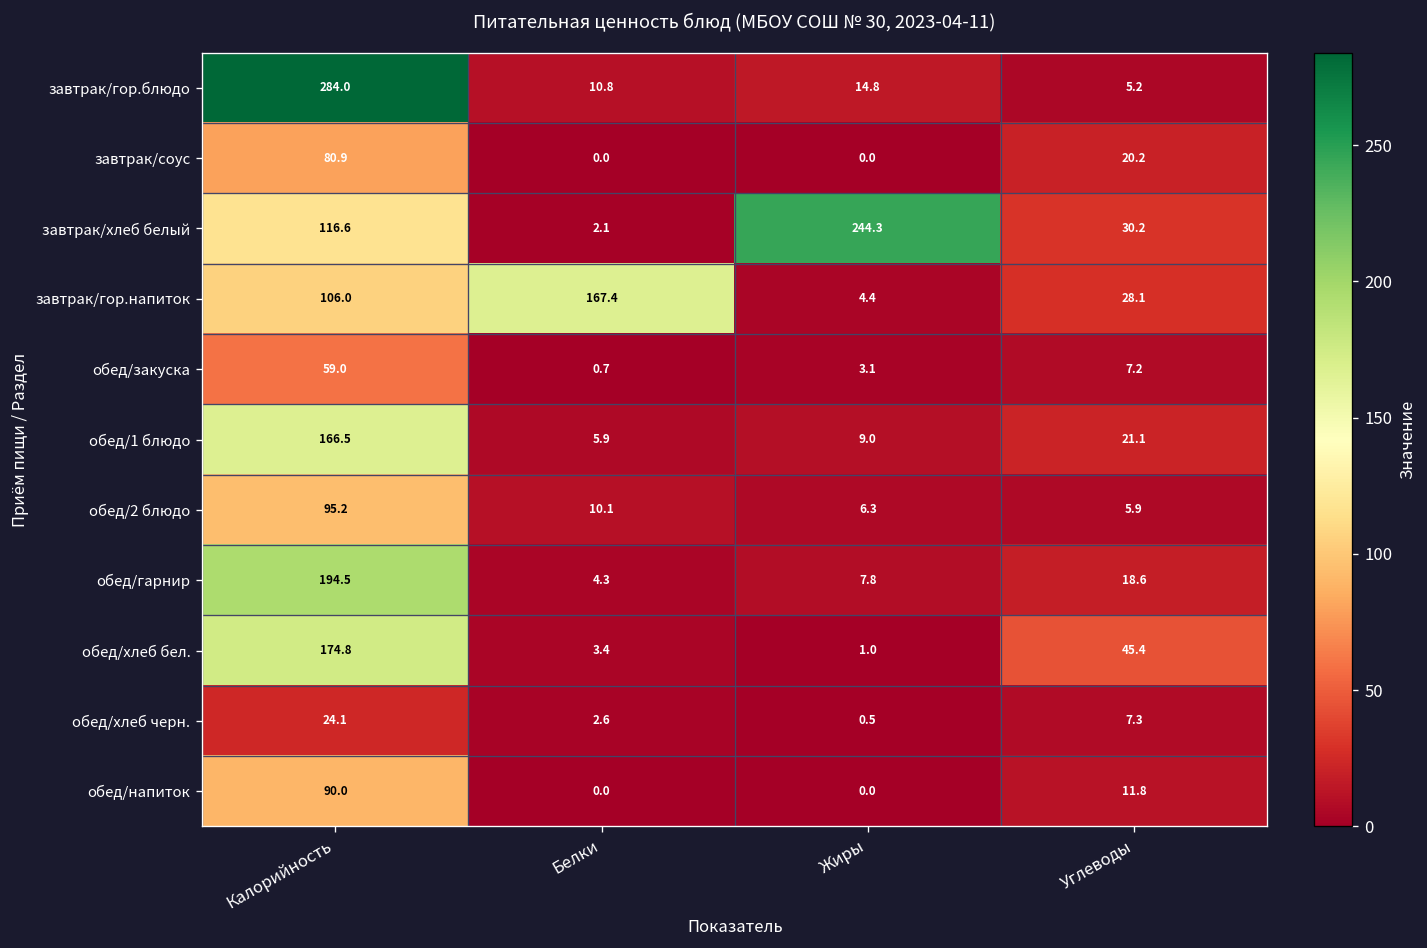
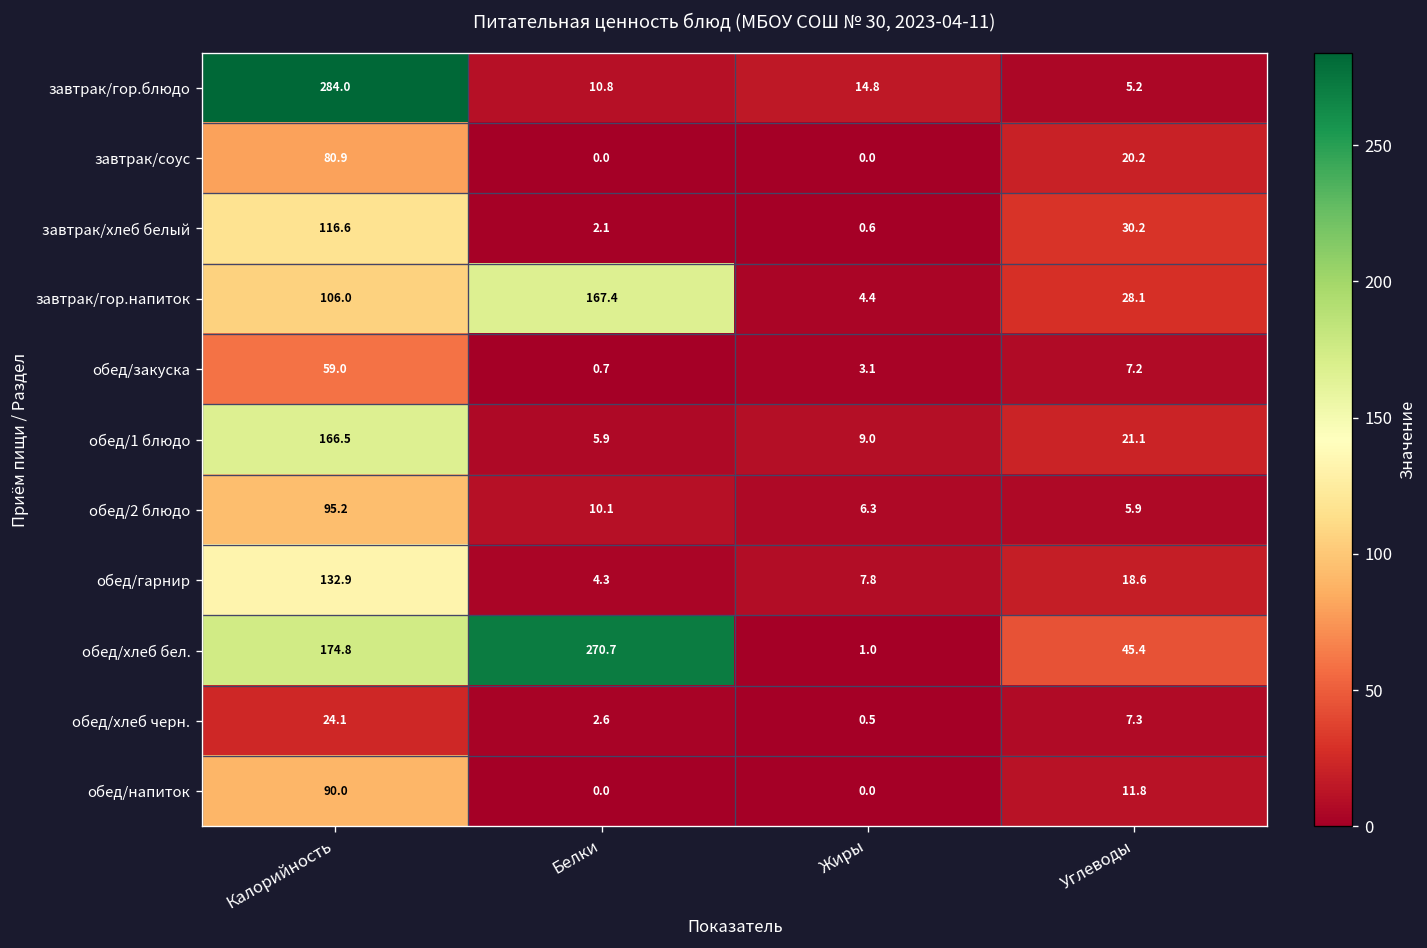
  {
    "завтрак/гор.блюдо": {
      "Калорийность": 284.0,
      "Белки": 10.8,
      "Жиры": 14.8,
      "Углеводы": 5.2
    },
    "завтрак/соус": {
      "Калорийность": 80.9,
      "Белки": 0.0,
      "Жиры": 0.0,
      "Углеводы": 20.2
    },
    "завтрак/хлеб белый": {
      "Калорийность": 116.6,
      "Белки": 2.1,
-     "Жиры": 244.3,
+     "Жиры": 0.6,
      "Углеводы": 30.2
    },
    "завтрак/гор.напиток": {
      "Калорийность": 106.0,
      "Белки": 167.4,
      "Жиры": 4.4,
      "Углеводы": 28.1
    },
    "обед/закуска": {
      "Калорийность": 59.0,
      "Белки": 0.7,
      "Жиры": 3.1,
      "Углеводы": 7.2
    },
    "обед/1 блюдо": {
      "Калорийность": 166.5,
      "Белки": 5.9,
      "Жиры": 9.0,
      "Углеводы": 21.1
    },
    "обед/2 блюдо": {
      "Калорийность": 95.2,
      "Белки": 10.1,
      "Жиры": 6.3,
      "Углеводы": 5.9
    },
    "обед/гарнир": {
-     "Калорийность": 194.5,
+     "Калорийность": 132.9,
      "Белки": 4.3,
      "Жиры": 7.8,
      "Углеводы": 18.6
    },
    "обед/хлеб бел.": {
      "Калорийность": 174.8,
-     "Белки": 3.4,
+     "Белки": 270.7,
      "Жиры": 1.0,
      "Углеводы": 45.4
    },
    "обед/хлеб черн.": {
      "Калорийность": 24.1,
      "Белки": 2.6,
      "Жиры": 0.5,
      "Углеводы": 7.3
    },
    "обед/напиток": {
      "Калорийность": 90.0,
      "Белки": 0.0,
      "Жиры": 0.0,
      "Углеводы": 11.8
    }
  }
